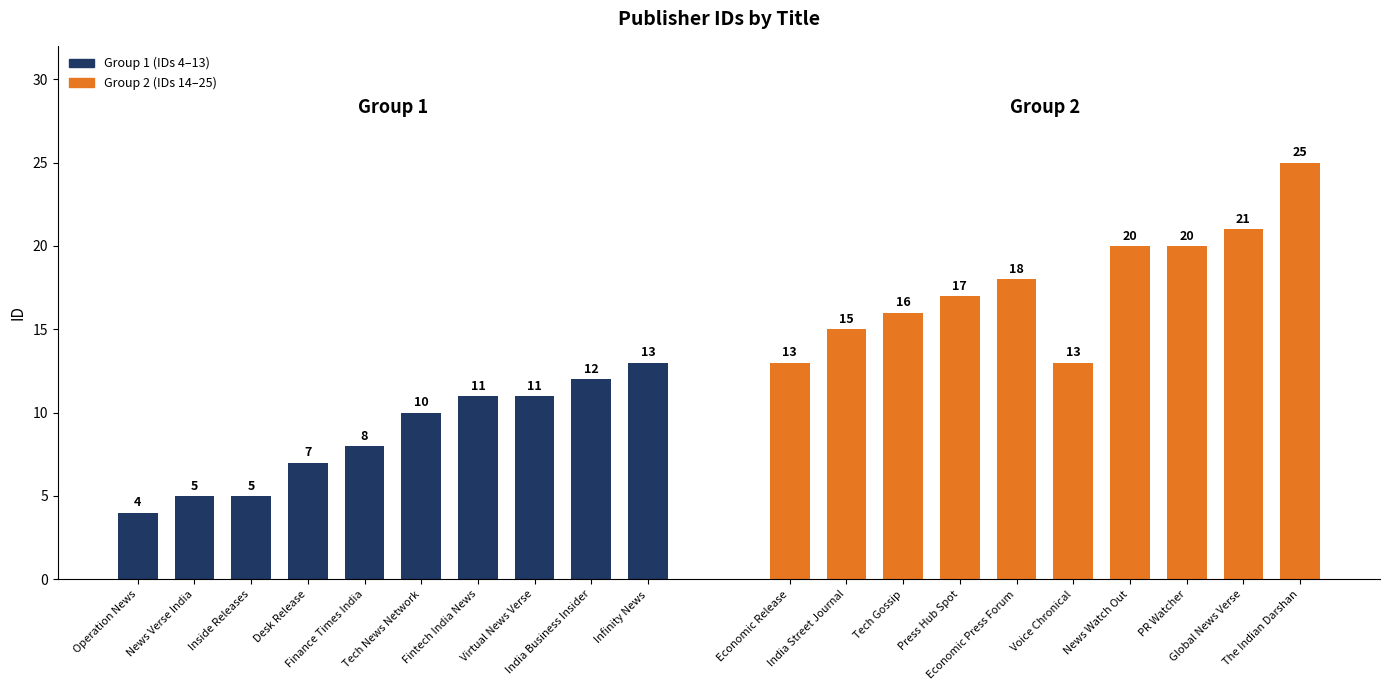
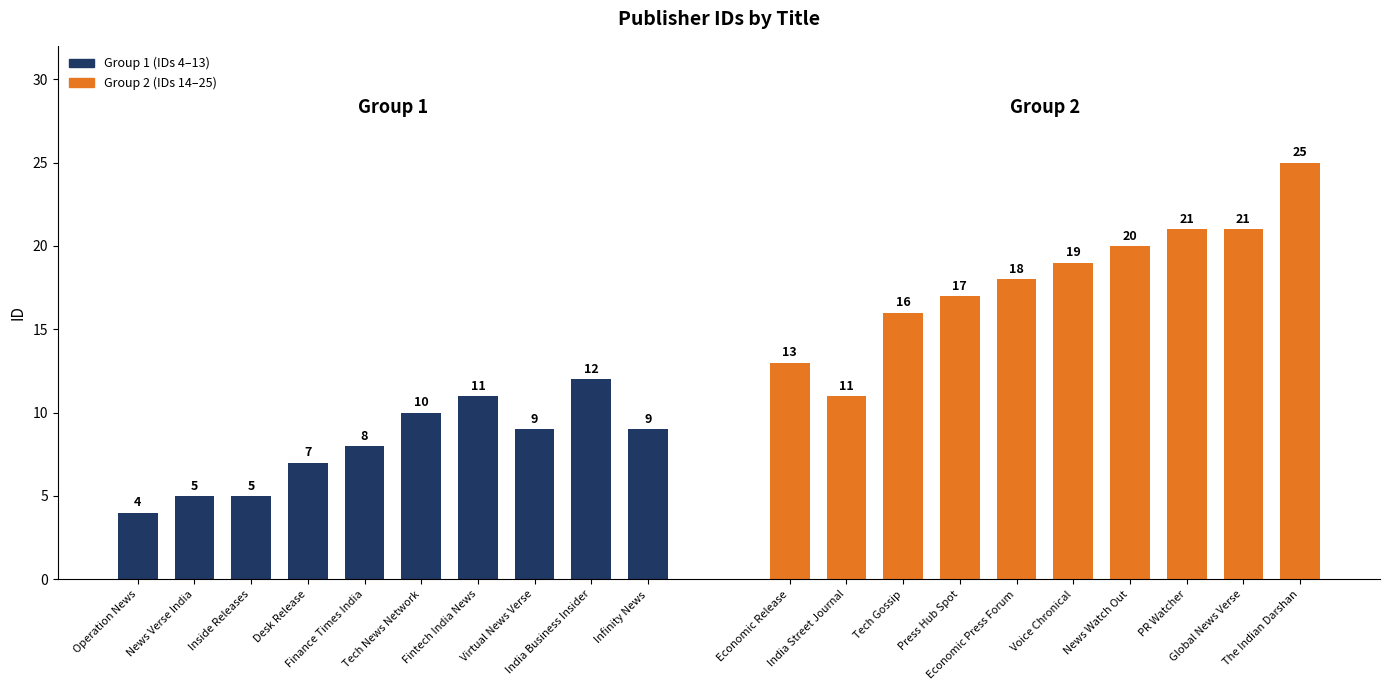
  {
    "Group 1 (IDs 4–13)": {
      "Operation News": 4,
      "News Verse India": 5,
      "Inside Releases": 5,
      "Desk Release": 7,
      "Finance Times India": 8,
      "Tech News Network": 10,
      "Fintech India News": 11,
-     "Virtual News Verse": 11,
+     "Virtual News Verse": 9,
      "India Business Insider": 12,
-     "Infinity News": 13
+     "Infinity News": 9
    },
    "Group 2 (IDs 14–25)": {
      "Economic Release": 13,
-     "India Street Journal": 15,
+     "India Street Journal": 11,
      "Tech Gossip": 16,
      "Press Hub Spot": 17,
      "Economic Press Forum": 18,
-     "Voice Chronical": 13,
+     "Voice Chronical": 19,
      "News Watch Out": 20,
-     "PR Watcher": 20,
+     "PR Watcher": 21,
      "Global News Verse": 21,
      "The Indian Darshan": 25
    }
  }
